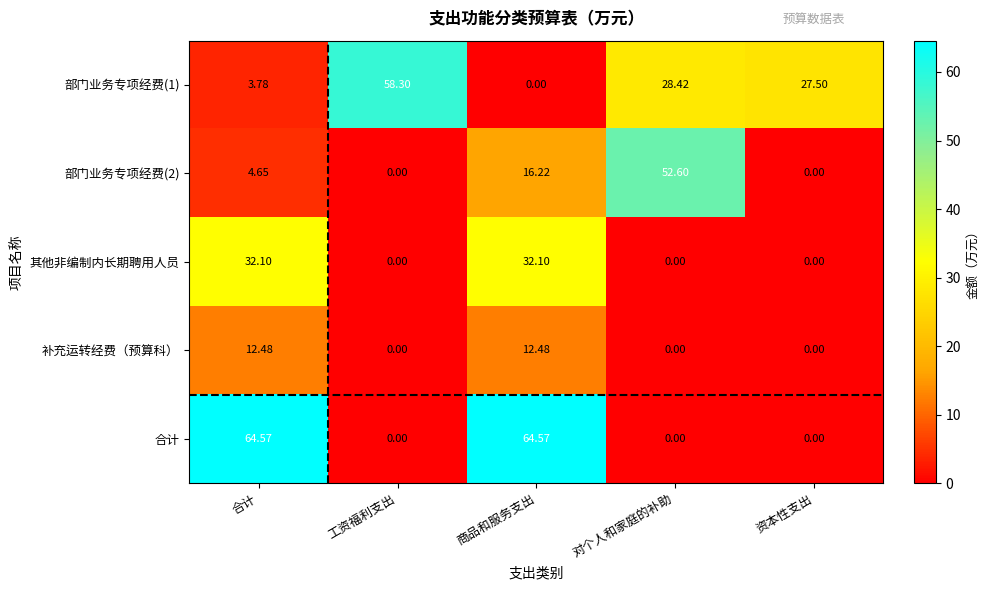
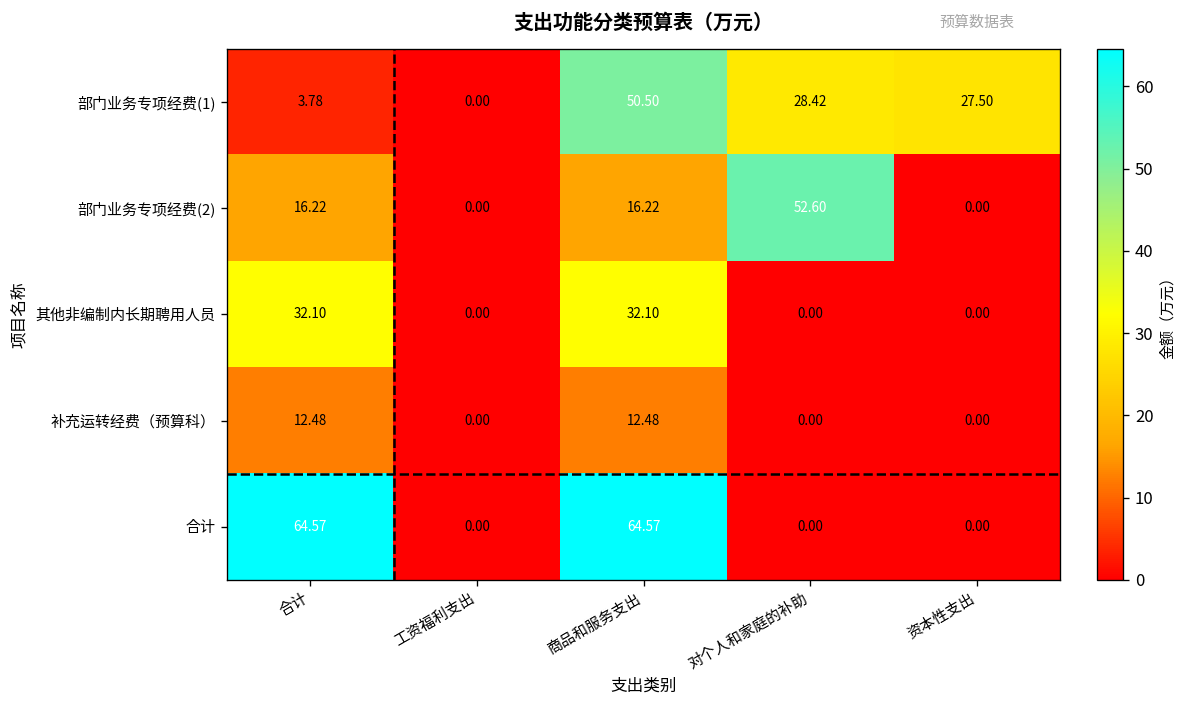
  {
    "部门业务专项经费(1)": {
      "合计": 3.78,
-     "工资福利支出": 58.30,
-     "商品和服务支出": 0.00,
+     "工资福利支出": 0.00,
+     "商品和服务支出": 50.50,
      "对个人和家庭的补助": 28.42,
      "资本性支出": 27.50
    },
    "部门业务专项经费(2)": {
-     "合计": 4.65,
+     "合计": 16.22,
      "工资福利支出": 0.00,
      "商品和服务支出": 16.22,
      "对个人和家庭的补助": 52.60,
      "资本性支出": 0.00
    },
    "其他非编制内长期聘用人员": {
      "合计": 32.10,
      "工资福利支出": 0.00,
      "商品和服务支出": 32.10,
      "对个人和家庭的补助": 0.00,
      "资本性支出": 0.00
    },
    "补充运转经费（预算科）": {
      "合计": 12.48,
      "工资福利支出": 0.00,
      "商品和服务支出": 12.48,
      "对个人和家庭的补助": 0.00,
      "资本性支出": 0.00
    },
    "合计": {
      "合计": 64.57,
      "工资福利支出": 0.00,
      "商品和服务支出": 64.57,
      "对个人和家庭的补助": 0.00,
      "资本性支出": 0.00
    }
  }
